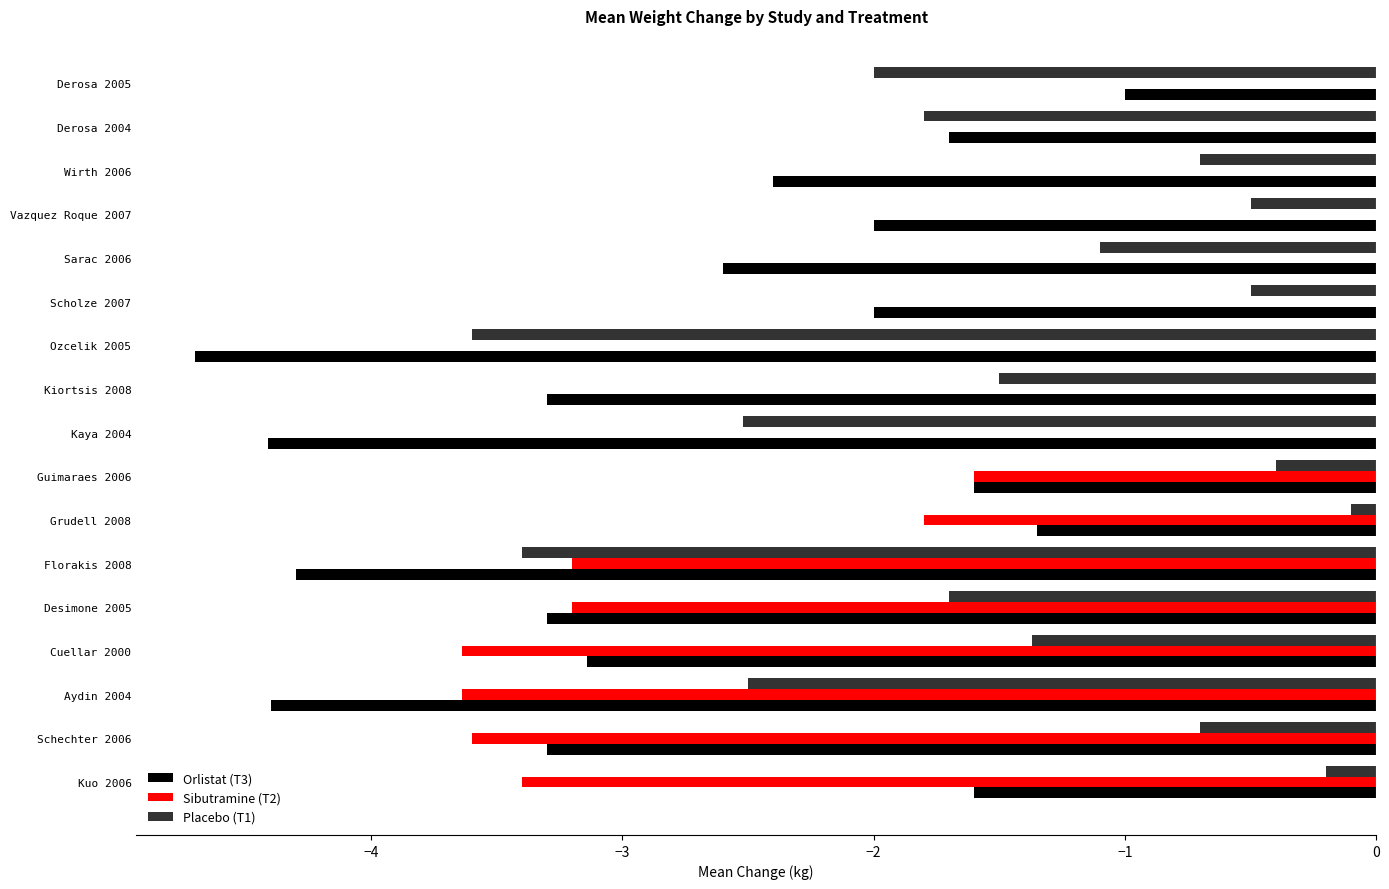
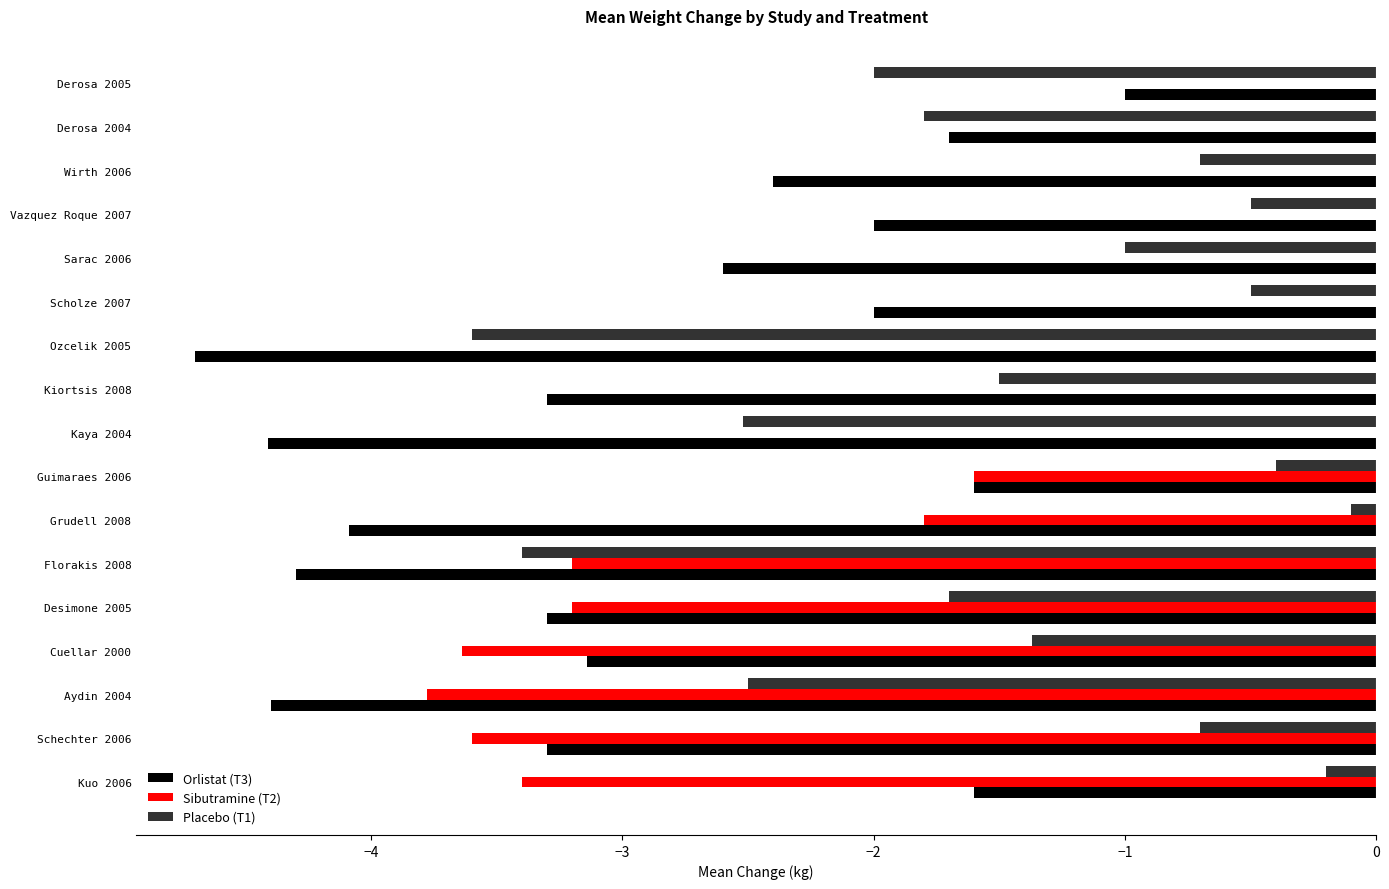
  {
    "Orlistat (T3)": {
      "Derosa 2005": -1.00,
      "Derosa 2004": -1.70,
      "Wirth 2006": -2.40,
      "Vazquez Roque 2007": -2.00,
      "Sarac 2006": -2.60,
      "Scholze 2007": -2.00,
      "Ozcelik 2005": -4.70,
      "Kiortsis 2008": -3.30,
      "Kaya 2004": -4.41,
      "Guimaraes 2006": -1.60,
-     "Grudell 2008": -1.35,
+     "Grudell 2008": -4.09,
      "Florakis 2008": -4.30,
      "Desimone 2005": -3.30,
      "Cuellar 2000": -3.14,
      "Aydin 2004": -4.40,
      "Schechter 2006": -3.30,
      "Kuo 2006": -1.60
    },
    "Sibutramine (T2)": {
      "Derosa 2005": 0.00,
      "Derosa 2004": 0.00,
      "Wirth 2006": 0.00,
      "Vazquez Roque 2007": 0.00,
      "Sarac 2006": 0.00,
      "Scholze 2007": 0.00,
      "Ozcelik 2005": 0.00,
      "Kiortsis 2008": 0.00,
      "Kaya 2004": 0.00,
      "Guimaraes 2006": -1.60,
      "Grudell 2008": -1.80,
      "Florakis 2008": -3.20,
      "Desimone 2005": -3.20,
      "Cuellar 2000": -3.64,
-     "Aydin 2004": -3.64,
+     "Aydin 2004": -3.78,
      "Schechter 2006": -3.60,
      "Kuo 2006": -3.40
    },
    "Placebo (T1)": {
      "Derosa 2005": -2.0,
      "Derosa 2004": -1.8,
      "Wirth 2006": -0.7,
      "Vazquez Roque 2007": -0.5,
-     "Sarac 2006": -1.1,
+     "Sarac 2006": -1.0,
      "Scholze 2007": -0.5,
      "Ozcelik 2005": -3.6,
      "Kiortsis 2008": -1.5,
      "Kaya 2004": -2.52,
      "Guimaraes 2006": -0.4,
      "Grudell 2008": -0.1,
      "Florakis 2008": -3.4,
      "Desimone 2005": -1.7,
      "Cuellar 2000": -1.37,
      "Aydin 2004": -2.5,
      "Schechter 2006": -0.7,
      "Kuo 2006": -0.2
    }
  }
